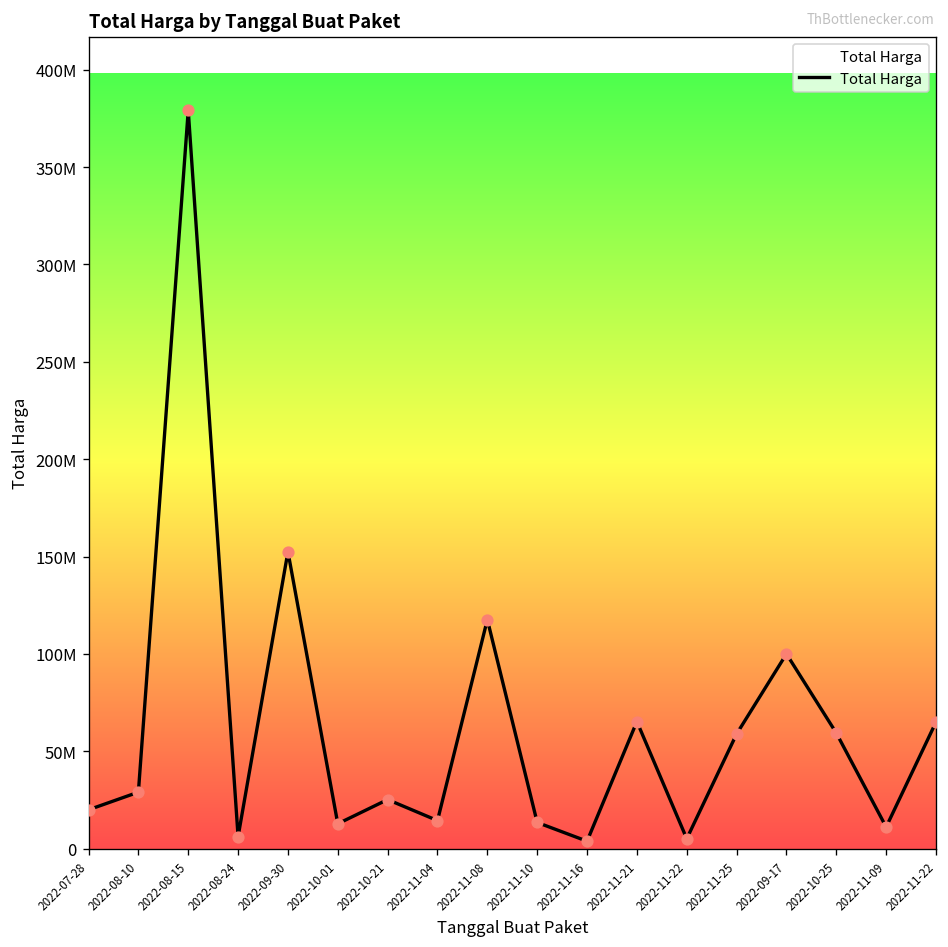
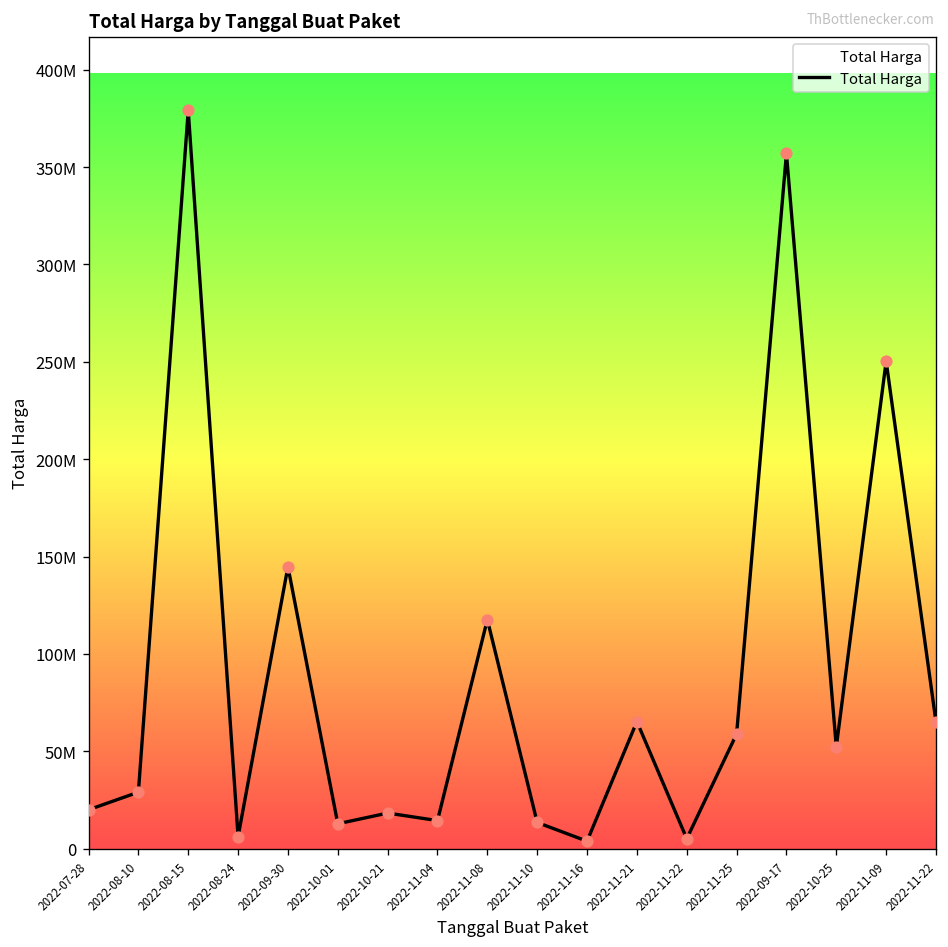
  {
    "2022-07-28": 20000000,
    "2022-08-10": 29000000,
    "2022-08-15": 379000000,
    "2022-08-24": 6000000,
-   "2022-09-30": 152000000,
+   "2022-09-30": 145000000,
    "2022-10-01": 13000000,
-   "2022-10-21": 25000000,
+   "2022-10-21": 18000000,
    "2022-11-04": 14000000,
    "2022-11-08": 118000000,
    "2022-11-10": 13000000,
    "2022-11-16": 4000000,
    "2022-11-21": 65000000,
    "2022-11-25": 59000000,
-   "2022-09-17": 100000000,
-   "2022-10-25": 59000000,
-   "2022-11-09": 11000000
+   "2022-09-17": 357000000,
+   "2022-10-25": 52000000,
+   "2022-11-09": 250000000
  }
